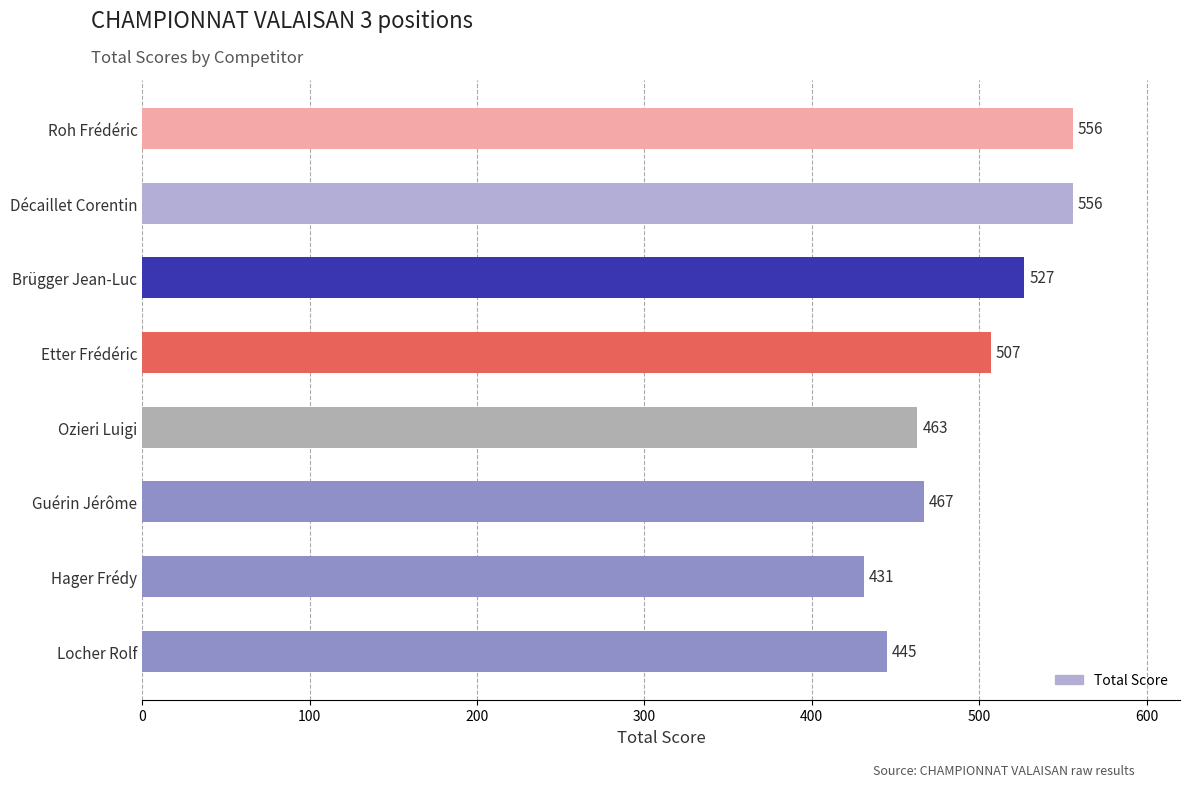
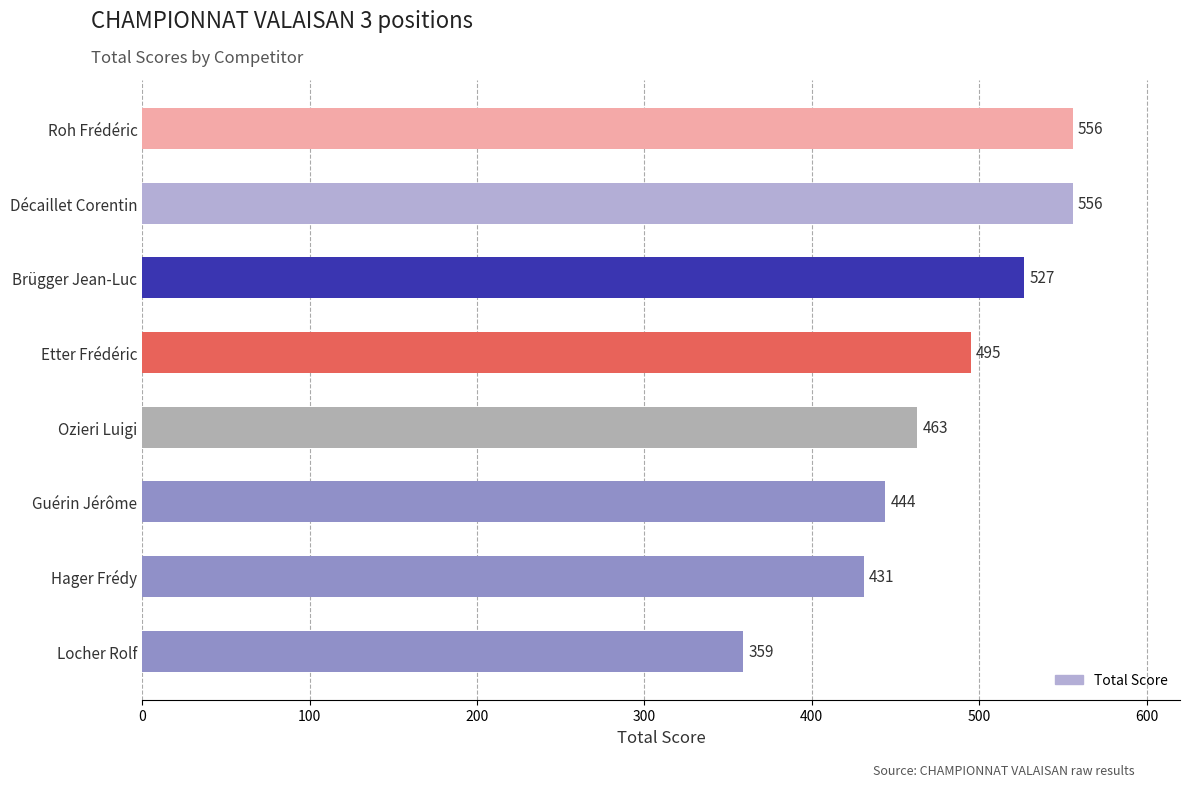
  {
    "Roh Frédéric": 556,
    "Décaillet Corentin": 556,
    "Brügger Jean-Luc": 527,
-   "Etter Frédéric": 507,
+   "Etter Frédéric": 495,
    "Ozieri Luigi": 463,
-   "Guérin Jérôme": 467,
+   "Guérin Jérôme": 444,
    "Hager Frédy": 431,
-   "Locher Rolf": 445
+   "Locher Rolf": 359
  }
